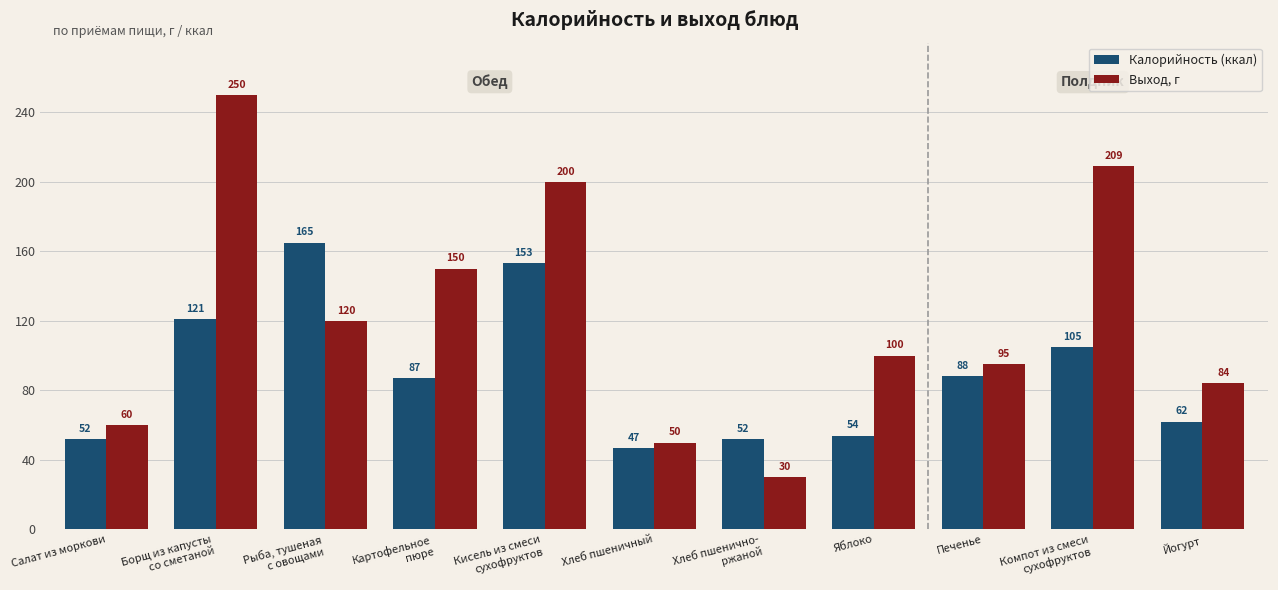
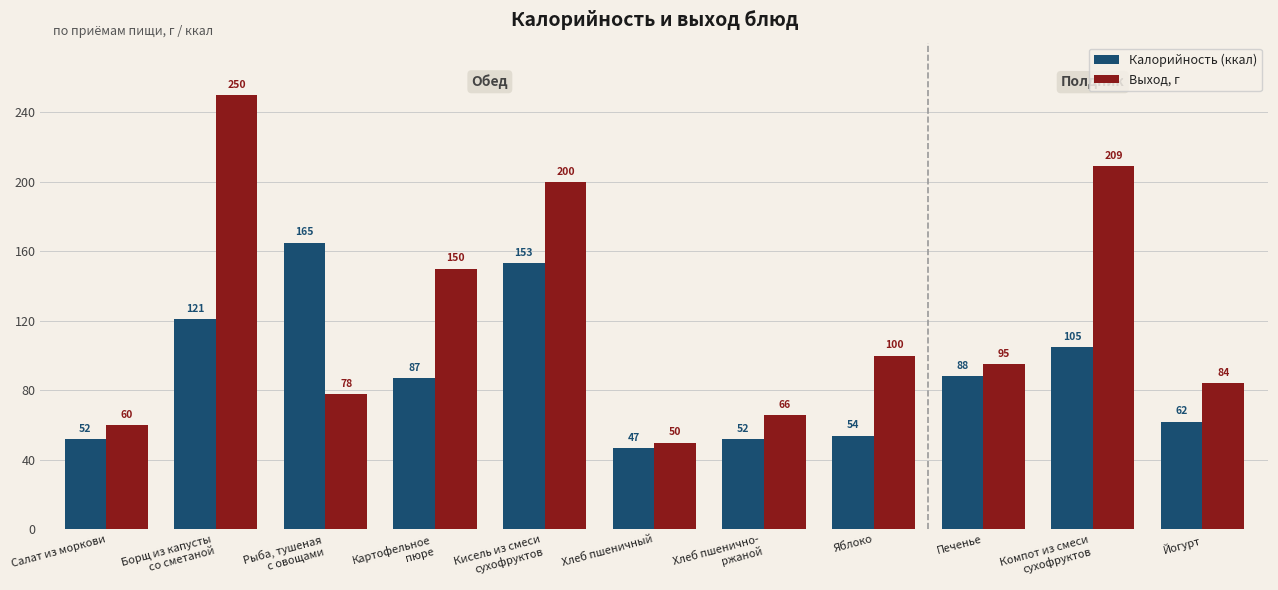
  {
    "Калорийность (ккал)": {
      "Салат из моркови": 52,
      "Борщ из капусты со сметаной": 121,
      "Рыба, тушеная с овощами": 165,
      "Картофельное пюре": 87,
      "Кисель из смеси сухофруктов": 153,
      "Хлеб пшеничный": 47,
      "Хлеб пшенично- ржаной": 52,
      "Яблоко": 54,
      "Печенье": 88,
      "Компот из смеси сухофруктов": 105,
      "Йогурт": 62
    },
    "Выход, г": {
      "Салат из моркови": 60,
      "Борщ из капусты со сметаной": 250,
-     "Рыба, тушеная с овощами": 120,
+     "Рыба, тушеная с овощами": 78,
      "Картофельное пюре": 150,
      "Кисель из смеси сухофруктов": 200,
      "Хлеб пшеничный": 50,
-     "Хлеб пшенично- ржаной": 30,
+     "Хлеб пшенично- ржаной": 66,
      "Яблоко": 100,
      "Печенье": 95,
      "Компот из смеси сухофруктов": 209,
      "Йогурт": 84
    }
  }
